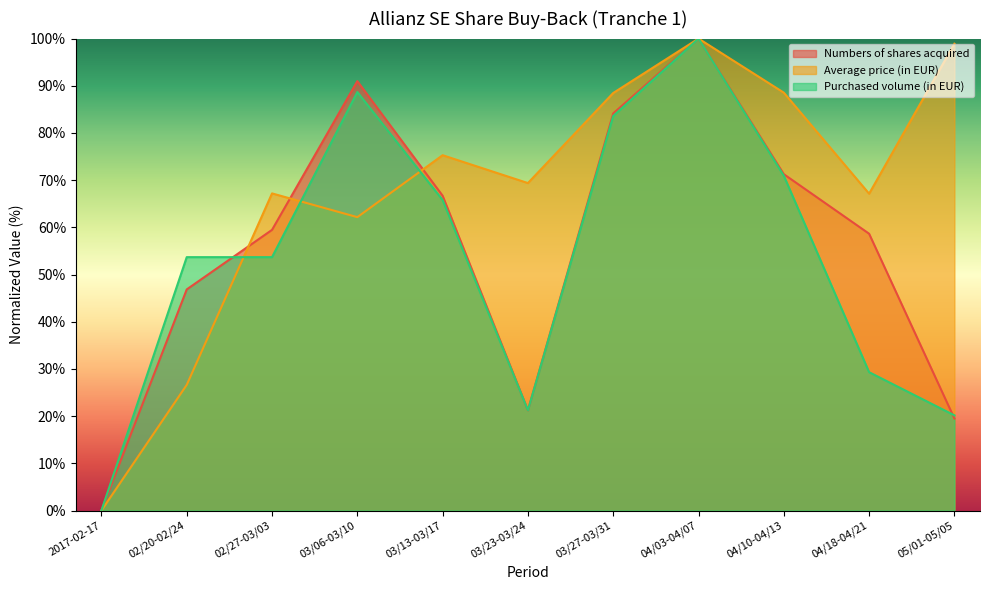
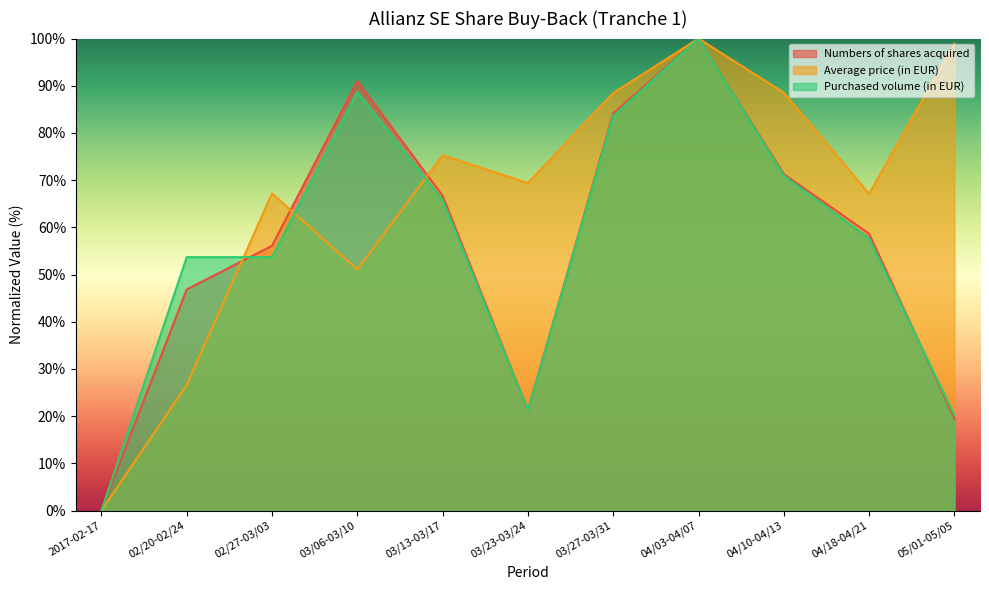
  {
    "Numbers of shares acquired": {
      "02/20-02/24": "47%",
-     "02/27-03/03": "59%",
+     "02/27-03/03": "56%",
      "03/06-03/10": "91%",
      "03/13-03/17": "67%",
      "03/27-03/31": "84%",
      "04/18-04/21": "59%",
      "05/01-05/05": "19%"
    },
    "Average price (in EUR)": {
      "02/20-02/24": "27%",
      "02/27-03/03": "67%",
-     "03/06-03/10": "62%",
+     "03/06-03/10": "51%",
      "03/13-03/17": "75%",
      "03/23-03/24": "69%",
      "03/27-03/31": "88%",
      "04/10-04/13": "89%",
      "04/18-04/21": "67%",
      "05/01-05/05": "99%"
    },
    "Purchased volume (in EUR)": {
      "02/20-02/24": "54%",
      "02/27-03/03": "54%",
      "03/06-03/10": "89%",
      "03/13-03/17": "66%",
      "03/27-03/31": "84%",
-     "04/18-04/21": "29%",
+     "04/18-04/21": "58%",
      "05/01-05/05": "20%"
    }
  }
